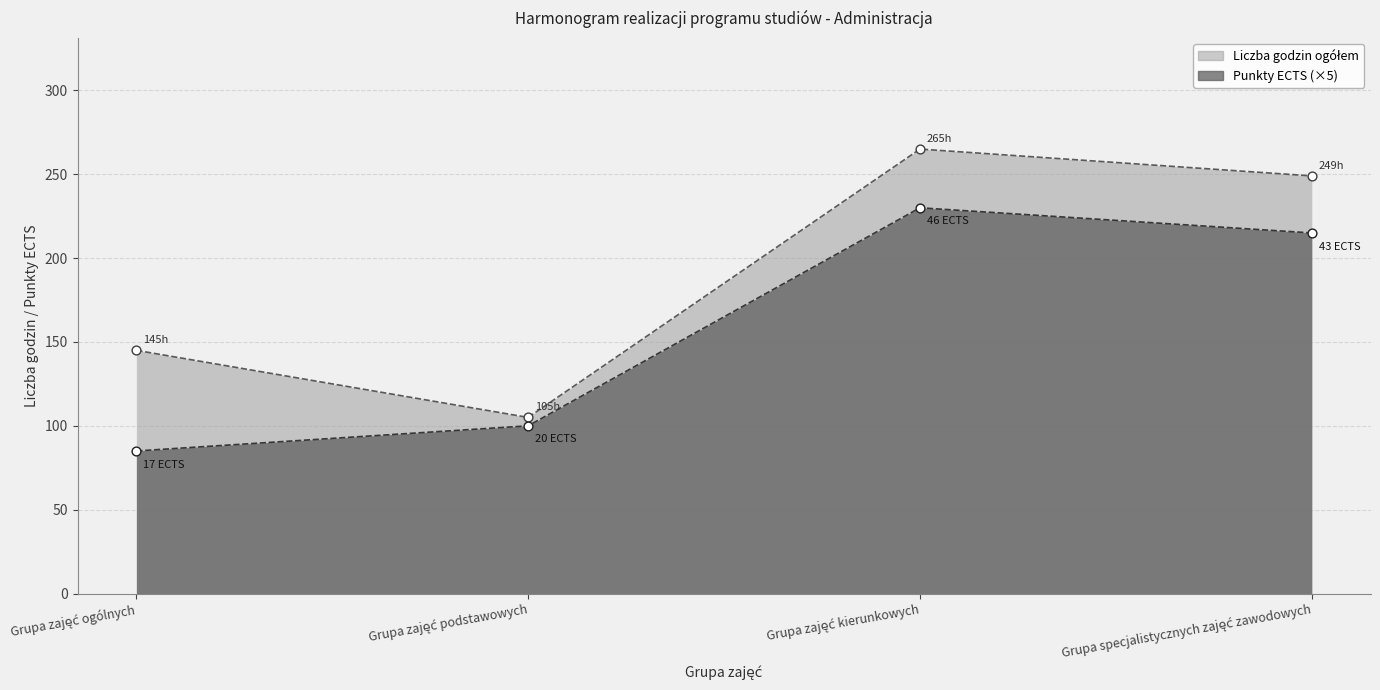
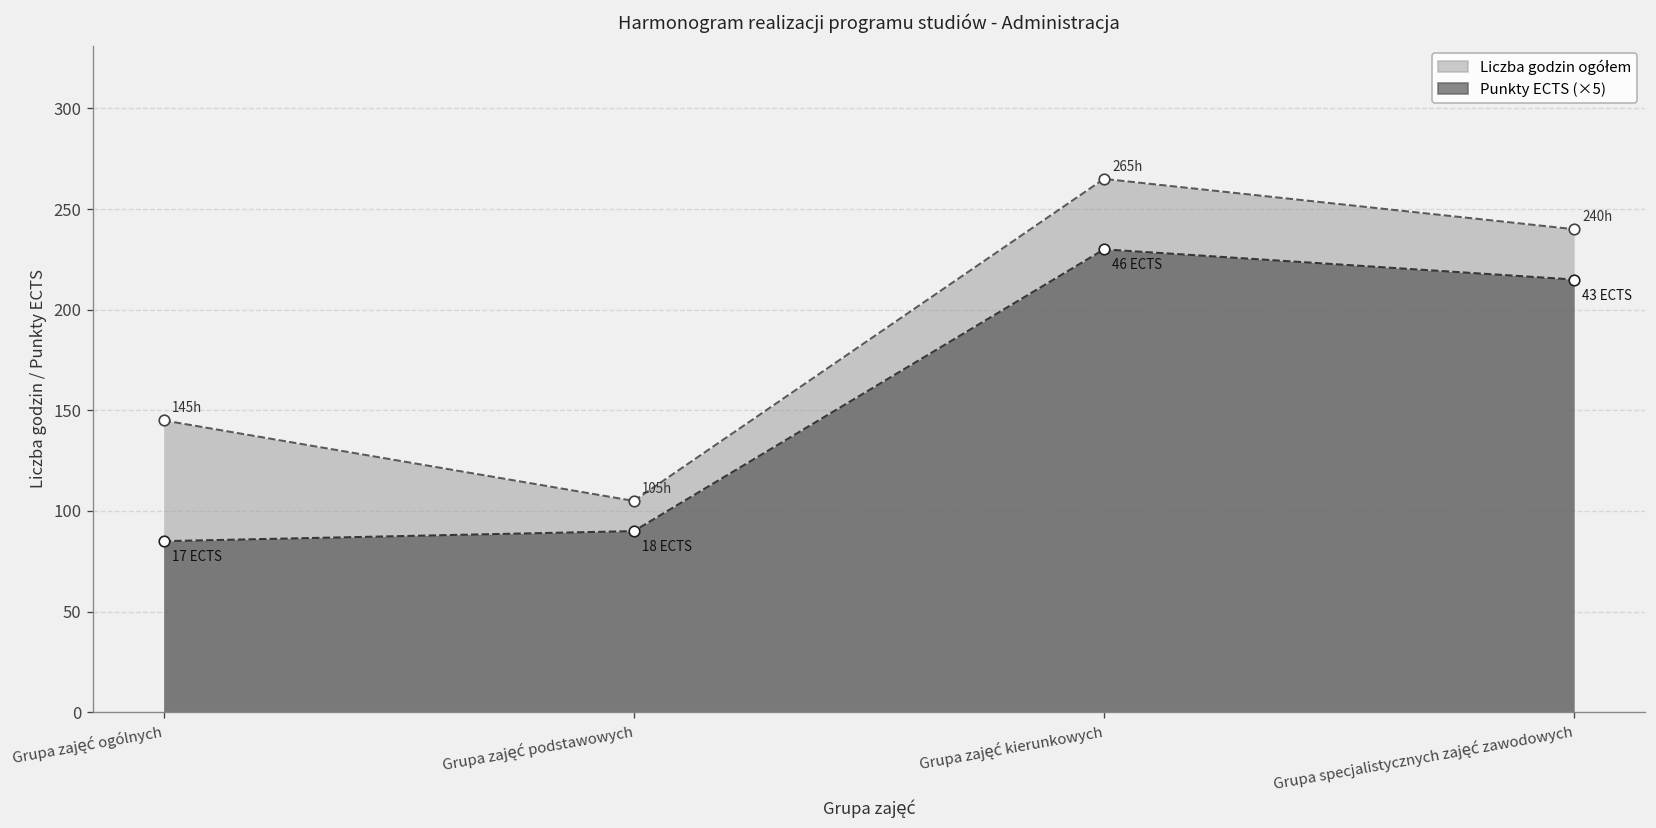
  {
    "Liczba godzin ogółem": {
      "Grupa zajęć ogólnych": "145h",
      "Grupa zajęć podstawowych": "105h",
      "Grupa zajęć kierunkowych": "265h",
-     "Grupa specjalistycznych zajęć zawodowych": "249h"
+     "Grupa specjalistycznych zajęć zawodowych": "240h"
    },
    "Punkty ECTS (×5)": {
-     "Grupa zajęć podstawowych": "20"
+     "Grupa zajęć podstawowych": "18"
    }
  }
